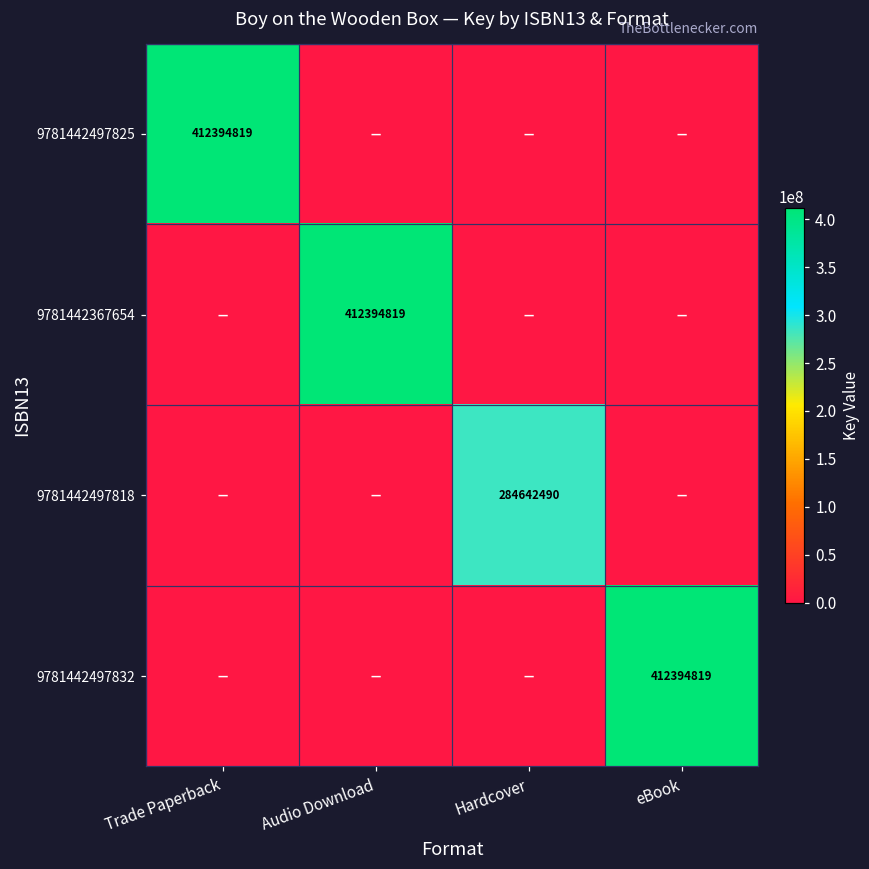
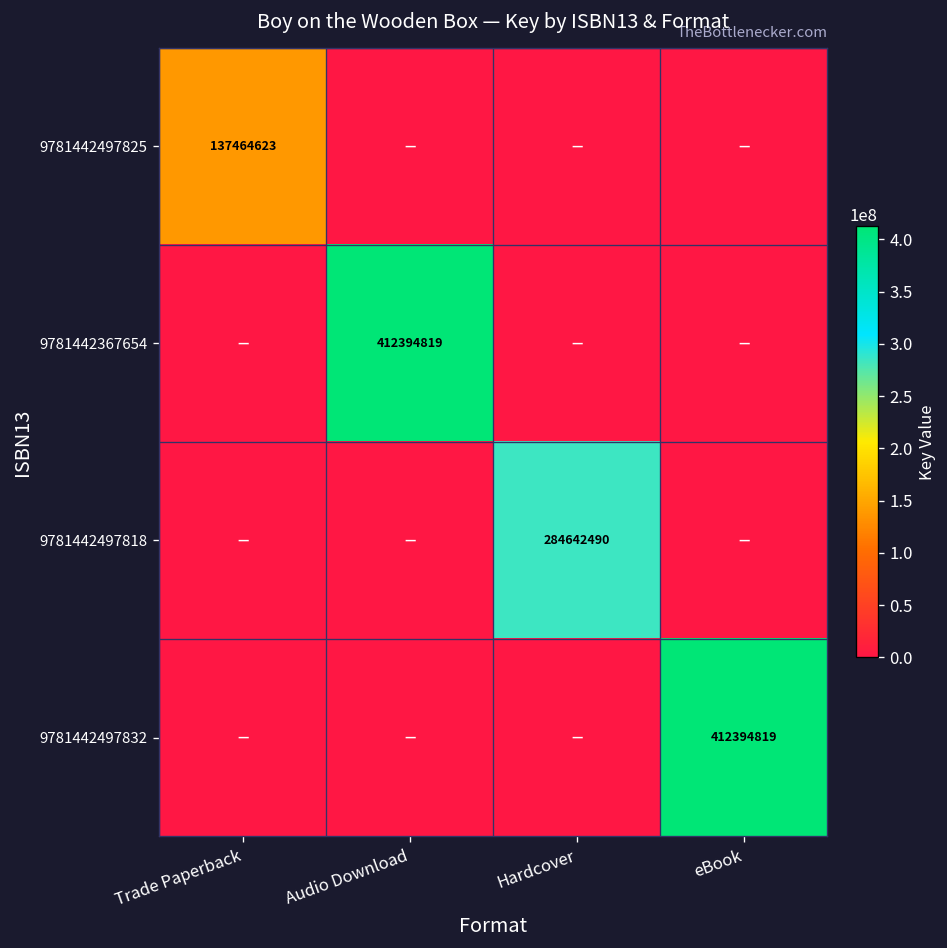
  {
    "9781442497825": {
-     "Trade Paperback": 412394819
+     "Trade Paperback": 137464623
    },
    "9781442367654": {
      "Audio Download": 412394819
    },
    "9781442497818": {
      "Hardcover": 284642490
    },
    "9781442497832": {
      "eBook": 412394819
    }
  }
